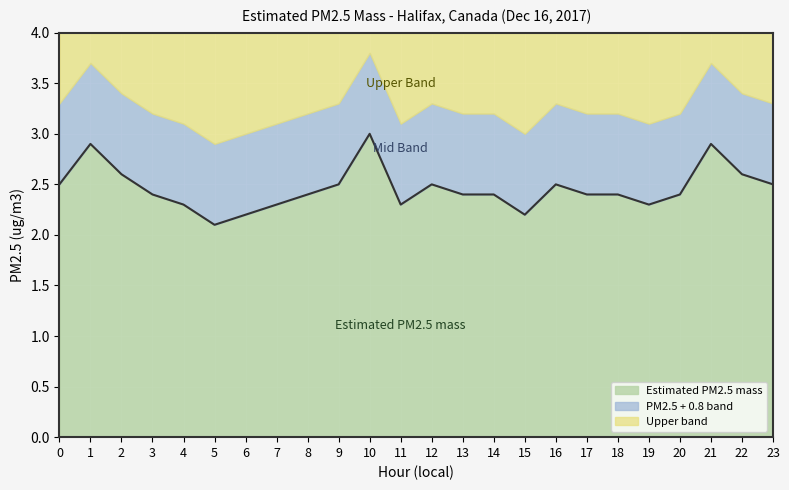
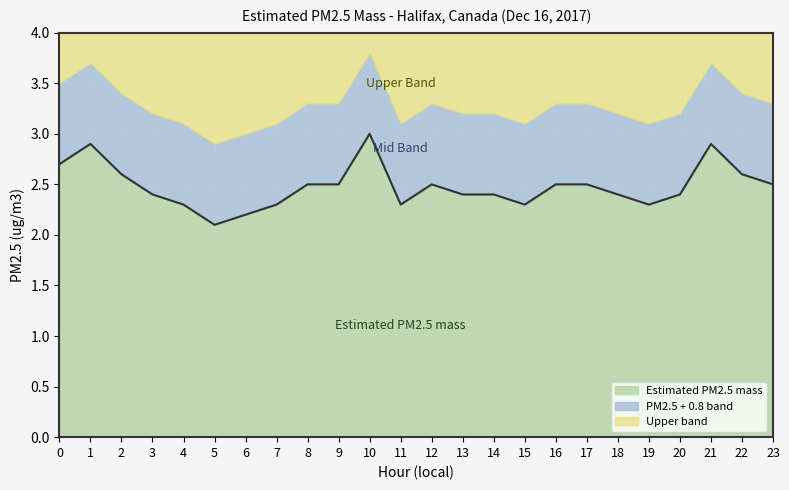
  {
    "Estimated PM2.5 mass": {
-     "0": 2.5,
+     "0": 2.7,
      "1": 2.9,
      "2": 2.6,
      "3": 2.4,
      "4": 2.3,
      "5": 2.1,
      "6": 2.2,
      "7": 2.3,
-     "8": 2.4,
+     "8": 2.5,
      "9": 2.5,
      "10": 3.0,
      "11": 2.3,
      "12": 2.5,
      "13": 2.4,
      "14": 2.4,
-     "15": 2.2,
+     "15": 2.3,
      "16": 2.5,
-     "17": 2.4,
+     "17": 2.5,
      "18": 2.4,
      "19": 2.3,
      "20": 2.4,
      "21": 2.9,
      "22": 2.6,
      "23": 2.5
    },
    "PM2.5 + 0.8 band": {
      "0": 0.8,
      "1": 0.8,
      "2": 0.8,
      "3": 0.8,
      "4": 0.8,
      "5": 0.8,
      "6": 0.8,
      "7": 0.8,
      "8": 0.8,
      "9": 0.8,
      "10": 0.8,
      "11": 0.8,
      "12": 0.8,
      "13": 0.8,
      "14": 0.8,
      "15": 0.8,
      "16": 0.8,
      "17": 0.8,
      "18": 0.8,
      "19": 0.8,
      "20": 0.8,
      "21": 0.8,
      "22": 0.8,
      "23": 0.8
    }
  }
